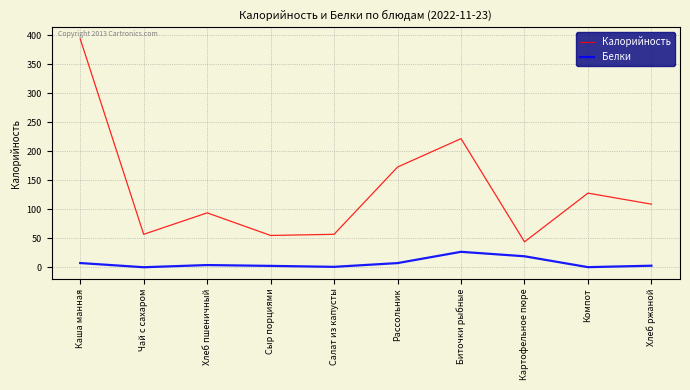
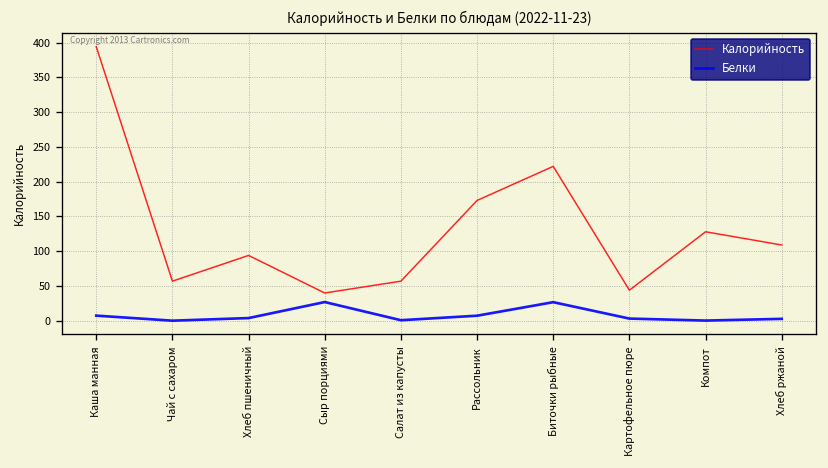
  {
    "Калорийность": {
      "Чай с сахаром": 60,
      "Хлеб пшеничный": 90,
-     "Сыр порциями": 60,
+     "Сыр порциями": 40,
      "Салат из капусты": 60,
      "Рассольник": 170,
      "Биточки рыбные": 220,
      "Картофельное пюре": 40,
      "Компот": 130,
      "Хлеб ржаной": 110
    },
    "Белки": {
      "Каша манная": 10,
      "Чай с сахаром": 0,
      "Хлеб пшеничный": 0,
-     "Сыр порциями": 0,
+     "Сыр порциями": 30,
      "Салат из капусты": 0,
      "Рассольник": 10,
      "Биточки рыбные": 30,
-     "Картофельное пюре": 20,
+     "Картофельное пюре": 0,
      "Компот": 0,
      "Хлеб ржаной": 0
    }
  }
